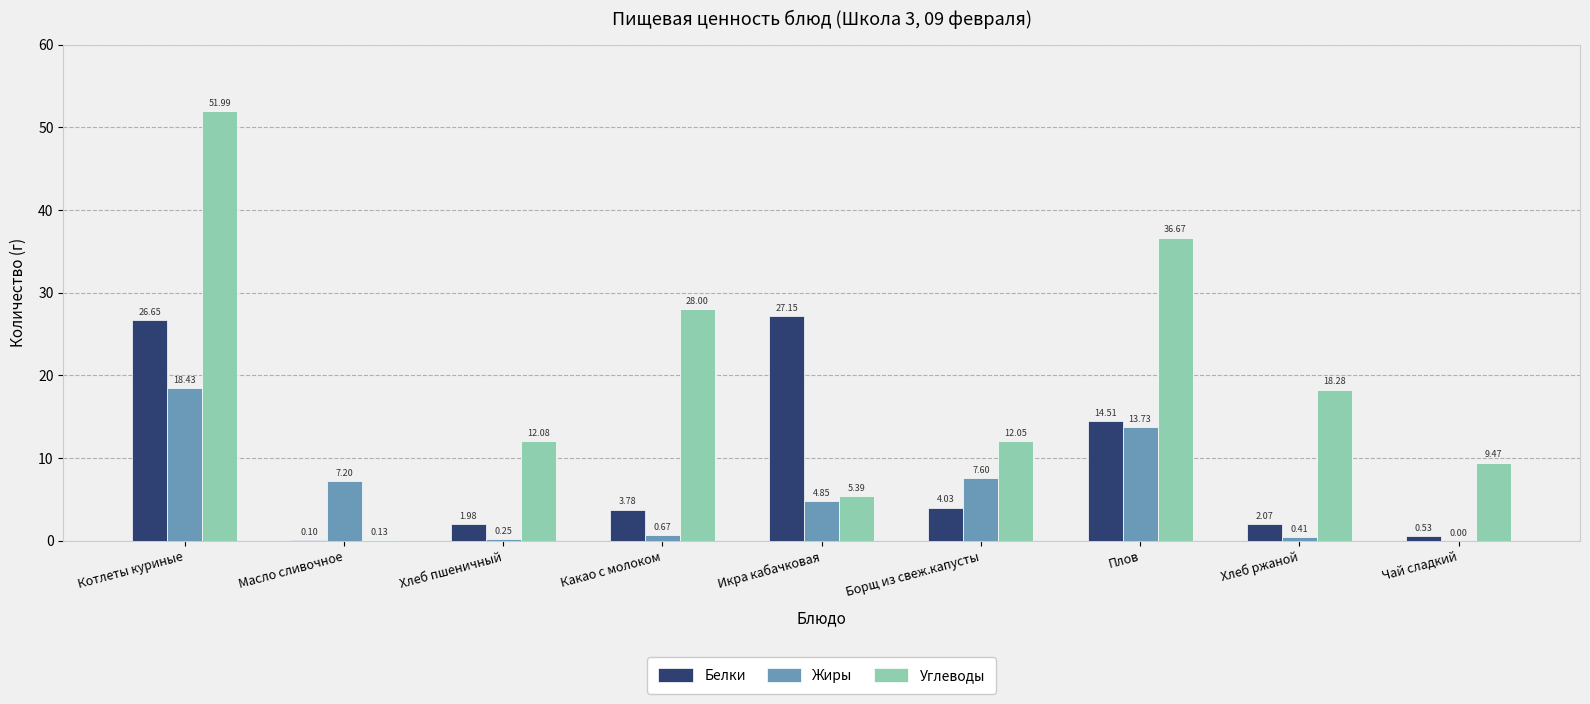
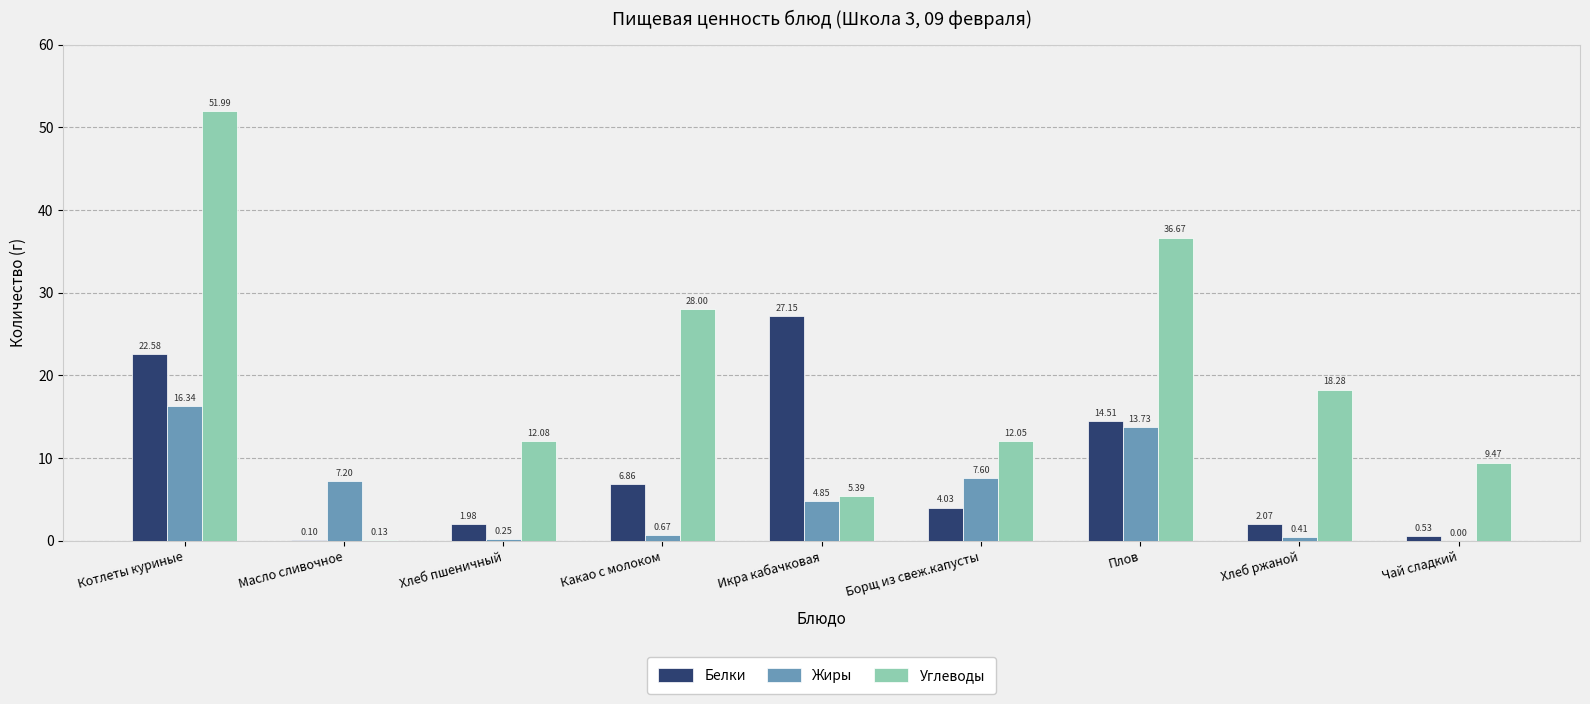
  {
    "Белки": {
-     "Котлеты куриные": 26.65,
+     "Котлеты куриные": 22.58,
      "Масло сливочное": 0.10,
      "Хлеб пшеничный": 1.98,
-     "Какао с молоком": 3.78,
+     "Какао с молоком": 6.86,
      "Икра кабачковая": 27.15,
      "Борщ из свеж.капусты": 4.03,
      "Плов": 14.51,
      "Хлеб ржаной": 2.07,
      "Чай сладкий": 0.53
    },
    "Жиры": {
-     "Котлеты куриные": 18.43,
+     "Котлеты куриные": 16.34,
      "Масло сливочное": 7.20,
      "Хлеб пшеничный": 0.25,
      "Какао с молоком": 0.67,
      "Икра кабачковая": 4.85,
      "Борщ из свеж.капусты": 7.60,
      "Плов": 13.73,
      "Хлеб ржаной": 0.41,
      "Чай сладкий": 0.00
    },
    "Углеводы": {
      "Котлеты куриные": 51.99,
      "Масло сливочное": 0.13,
      "Хлеб пшеничный": 12.08,
      "Какао с молоком": 28.00,
      "Икра кабачковая": 5.39,
      "Борщ из свеж.капусты": 12.05,
      "Плов": 36.67,
      "Хлеб ржаной": 18.28,
      "Чай сладкий": 9.47
    }
  }
